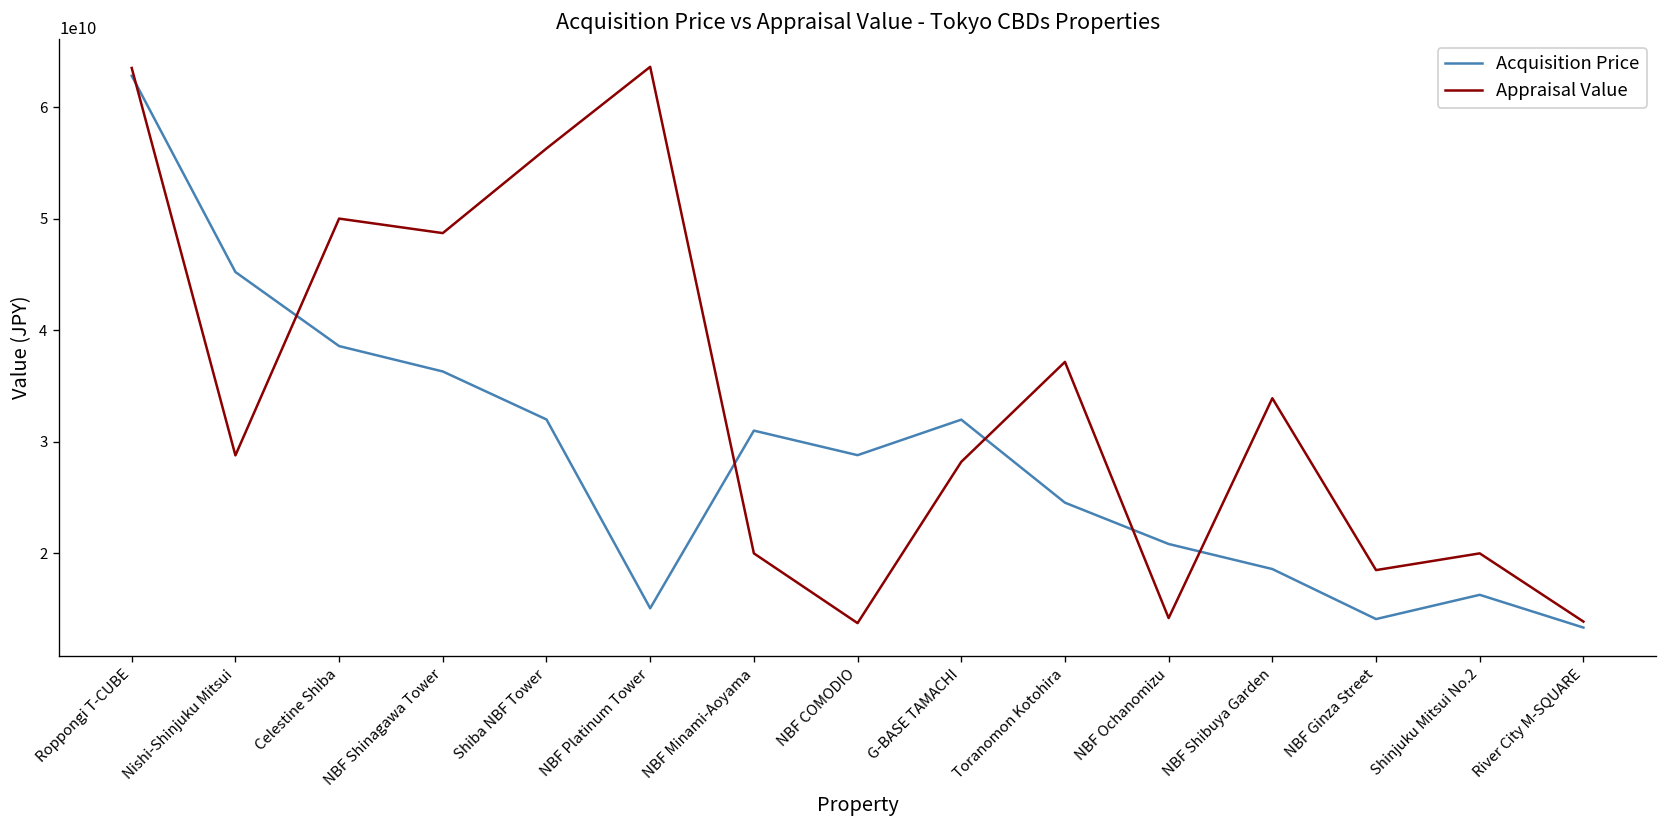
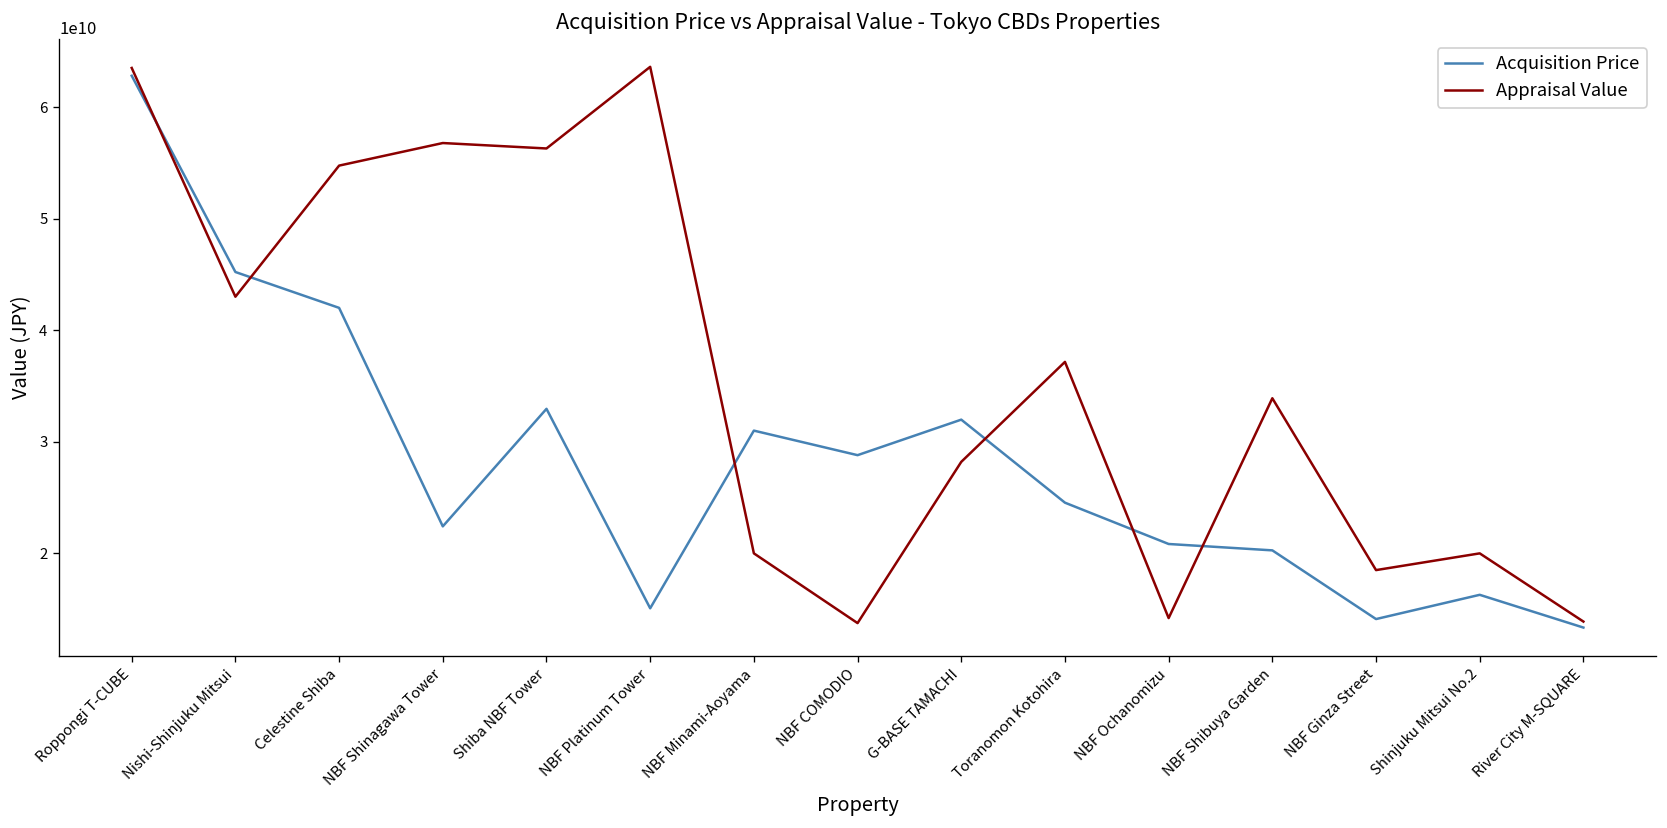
  {
    "Acquisition Price": {
      "Roppongi T-CUBE": 63000000000,
      "Nishi-Shinjuku Mitsui": 45000000000,
-     "Celestine Shiba": 39000000000,
-     "NBF Shinagawa Tower": 36000000000,
-     "Shiba NBF Tower": 32000000000,
+     "Celestine Shiba": 42000000000,
+     "NBF Shinagawa Tower": 22000000000,
+     "Shiba NBF Tower": 33000000000,
      "NBF Platinum Tower": 15000000000,
      "NBF Minami-Aoyama": 31000000000,
      "NBF COMODIO": 29000000000,
      "G-BASE TAMACHI": 32000000000,
      "Toranomon Kotohira": 25000000000,
      "NBF Ochanomizu": 21000000000,
-     "NBF Shibuya Garden": 19000000000,
+     "NBF Shibuya Garden": 20000000000,
      "NBF Ginza Street": 14000000000,
      "Shinjuku Mitsui No.2": 16000000000,
      "River City M-SQUARE": 13000000000
    },
    "Appraisal Value": {
      "Roppongi T-CUBE": 64000000000,
-     "Nishi-Shinjuku Mitsui": 29000000000,
-     "Celestine Shiba": 50000000000,
-     "NBF Shinagawa Tower": 49000000000,
+     "Nishi-Shinjuku Mitsui": 43000000000,
+     "Celestine Shiba": 55000000000,
+     "NBF Shinagawa Tower": 57000000000,
      "Shiba NBF Tower": 56000000000,
      "NBF Platinum Tower": 64000000000,
      "NBF Minami-Aoyama": 20000000000,
      "NBF COMODIO": 14000000000,
      "G-BASE TAMACHI": 28000000000,
      "Toranomon Kotohira": 37000000000,
      "NBF Ochanomizu": 14000000000,
      "NBF Shibuya Garden": 34000000000,
      "NBF Ginza Street": 19000000000,
      "Shinjuku Mitsui No.2": 20000000000,
      "River City M-SQUARE": 14000000000
    }
  }
